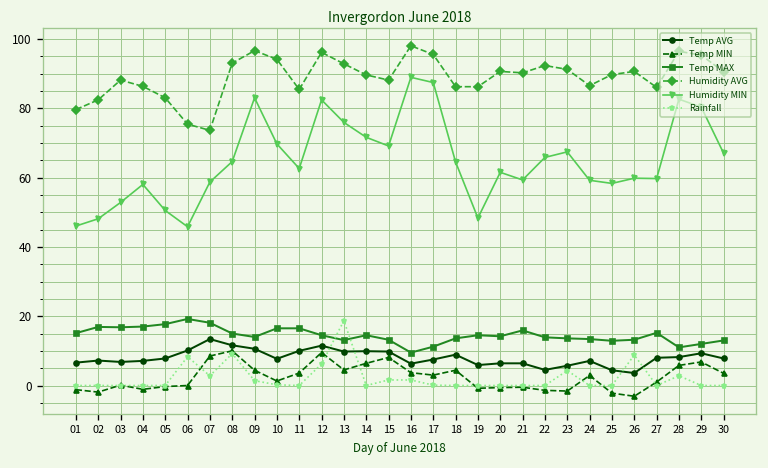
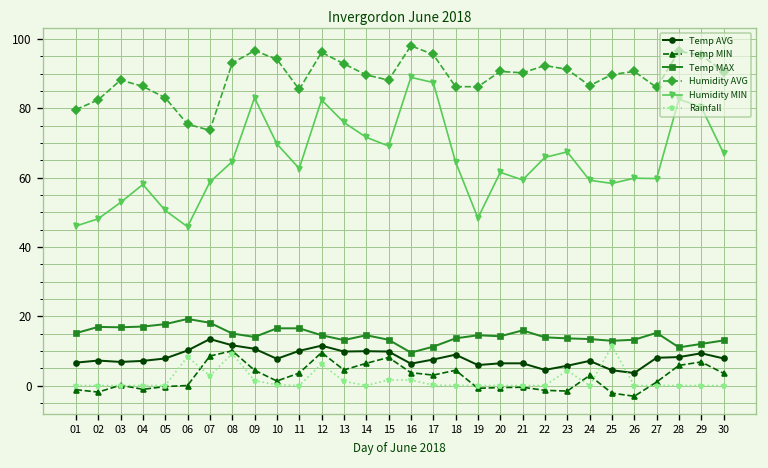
  {
    "Rainfall": {
      "01": 0,
      "02": 0,
      "04": 0,
      "06": 8,
      "07": 3,
      "09": 1,
      "10": 0,
      "11": 0,
      "12": 6,
-     "13": 19,
+     "13": 1,
      "14": 0,
      "15": 2,
      "16": 2,
      "17": 0,
      "18": 0,
      "22": 0,
      "23": 4,
      "24": 0,
-     "25": 0,
-     "26": 9,
+     "25": 11,
+     "26": 0,
      "27": 0,
-     "28": 3,
+     "28": 0,
      "29": 0,
      "30": 0
    }
  }
